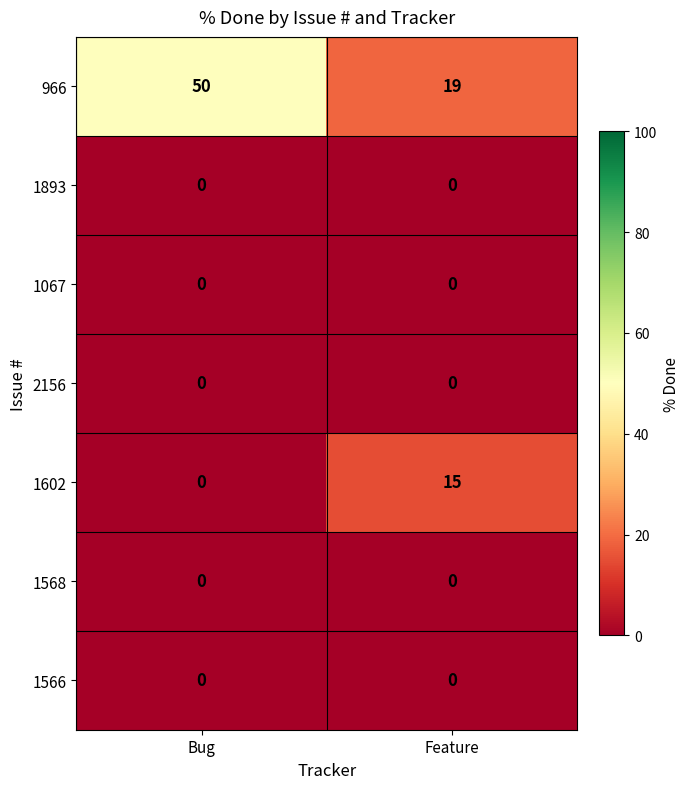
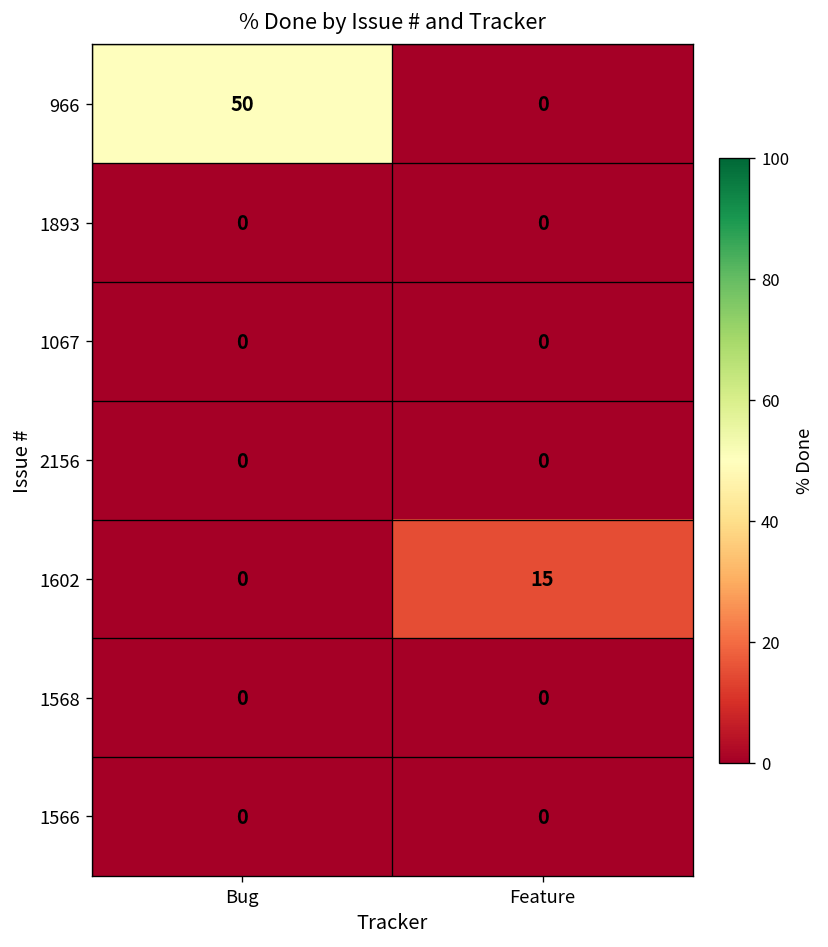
  {
    "966": {
      "Bug": 50,
-     "Feature": 19
+     "Feature": 0
    },
    "1893": {
      "Bug": 0,
      "Feature": 0
    },
    "1067": {
      "Bug": 0,
      "Feature": 0
    },
    "2156": {
      "Bug": 0,
      "Feature": 0
    },
    "1602": {
      "Bug": 0,
      "Feature": 15
    },
    "1568": {
      "Bug": 0,
      "Feature": 0
    },
    "1566": {
      "Bug": 0,
      "Feature": 0
    }
  }
